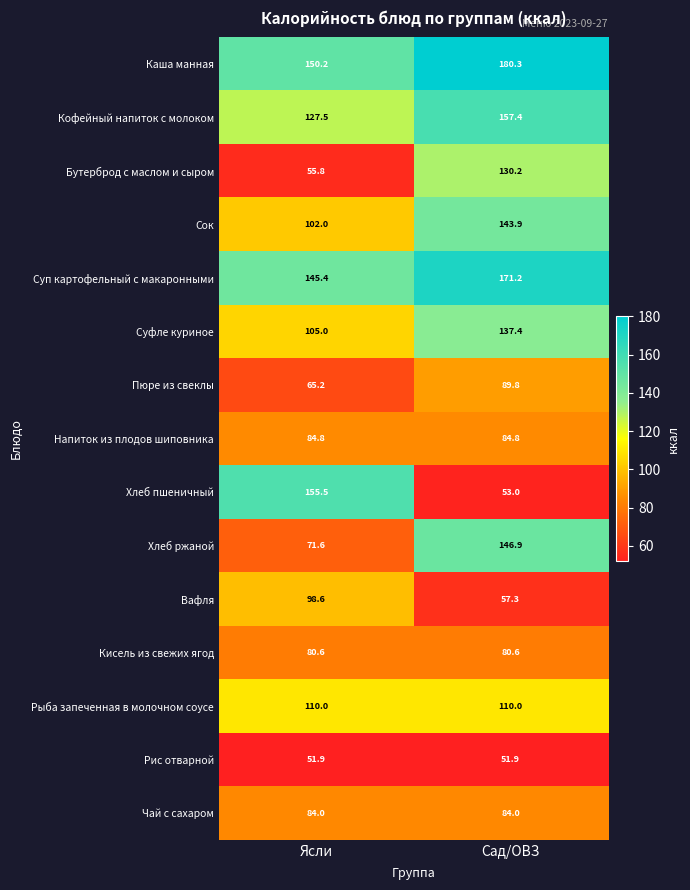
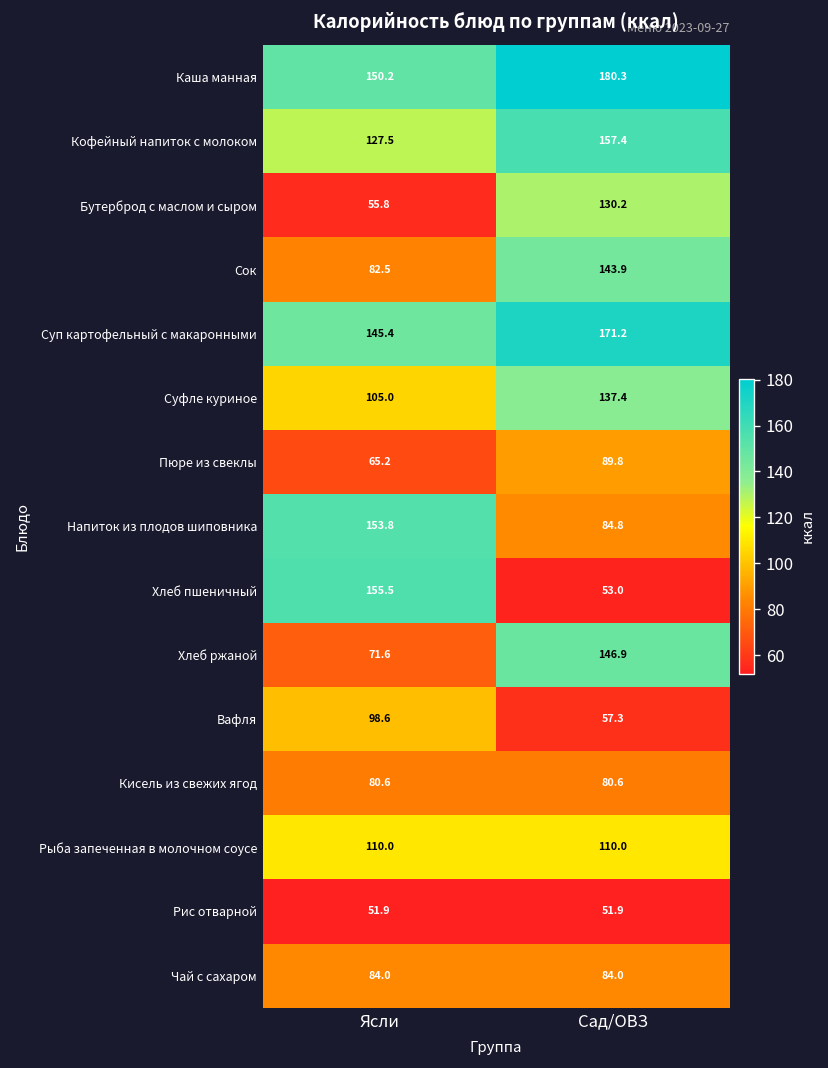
  {
    "Каша манная": {
      "Ясли": 150.2,
      "Сад/ОВЗ": 180.3
    },
    "Кофейный напиток с молоком": {
      "Ясли": 127.5,
      "Сад/ОВЗ": 157.4
    },
    "Бутерброд с маслом и сыром": {
      "Ясли": 55.8,
      "Сад/ОВЗ": 130.2
    },
    "Сок": {
-     "Ясли": 102.0,
+     "Ясли": 82.5,
      "Сад/ОВЗ": 143.9
    },
    "Суп картофельный с макаронными": {
      "Ясли": 145.4,
      "Сад/ОВЗ": 171.2
    },
    "Суфле куриное": {
      "Ясли": 105.0,
      "Сад/ОВЗ": 137.4
    },
    "Пюре из свеклы": {
      "Ясли": 65.2,
      "Сад/ОВЗ": 89.8
    },
    "Напиток из плодов шиповника": {
-     "Ясли": 84.8,
+     "Ясли": 153.8,
      "Сад/ОВЗ": 84.8
    },
    "Хлеб пшеничный": {
      "Ясли": 155.5,
      "Сад/ОВЗ": 53.0
    },
    "Хлеб ржаной": {
      "Ясли": 71.6,
      "Сад/ОВЗ": 146.9
    },
    "Вафля": {
      "Ясли": 98.6,
      "Сад/ОВЗ": 57.3
    },
    "Кисель из свежих ягод": {
      "Ясли": 80.6,
      "Сад/ОВЗ": 80.6
    },
    "Рыба запеченная в молочном соусе": {
      "Ясли": 110.0,
      "Сад/ОВЗ": 110.0
    },
    "Рис отварной": {
      "Ясли": 51.9,
      "Сад/ОВЗ": 51.9
    },
    "Чай с сахаром": {
      "Ясли": 84.0,
      "Сад/ОВЗ": 84.0
    }
  }
